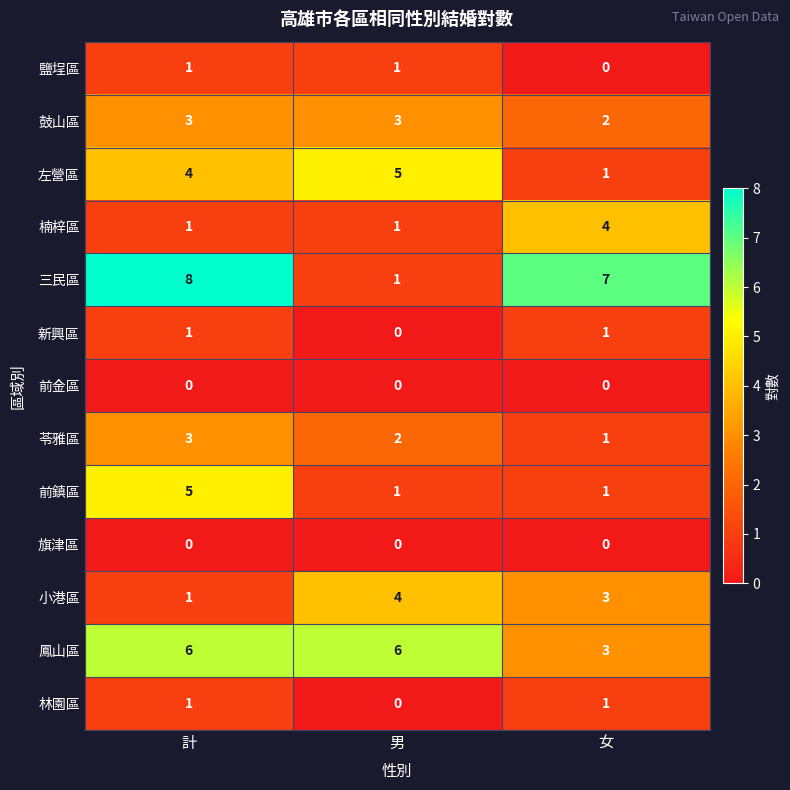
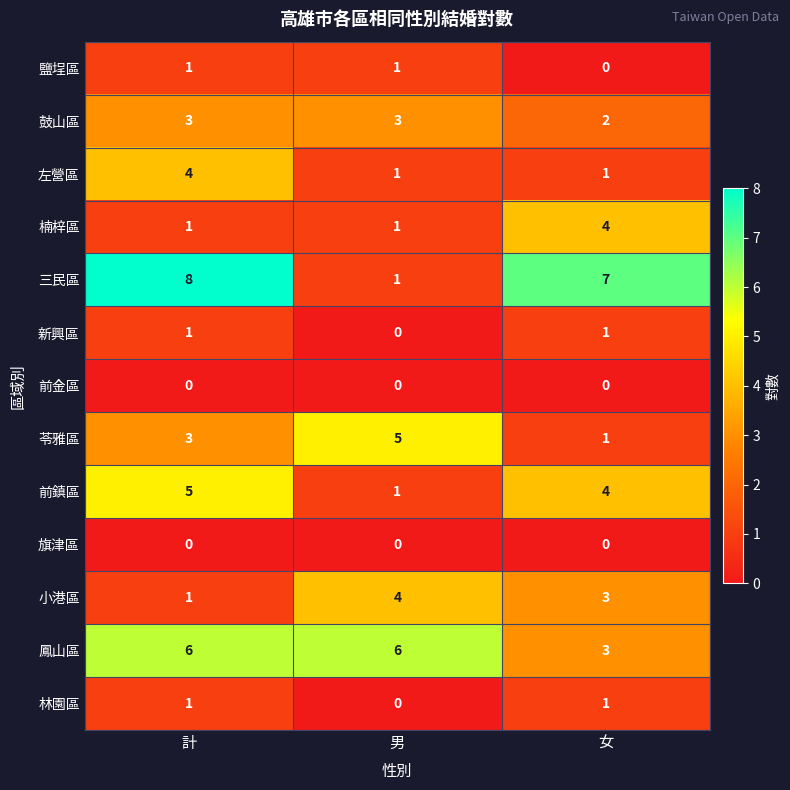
  {
    "鹽埕區": {
      "計": 1,
      "男": 1,
      "女": 0
    },
    "鼓山區": {
      "計": 3,
      "男": 3,
      "女": 2
    },
    "左營區": {
      "計": 4,
-     "男": 5,
+     "男": 1,
      "女": 1
    },
    "楠梓區": {
      "計": 1,
      "男": 1,
      "女": 4
    },
    "三民區": {
      "計": 8,
      "男": 1,
      "女": 7
    },
    "新興區": {
      "計": 1,
      "男": 0,
      "女": 1
    },
    "前金區": {
      "計": 0,
      "男": 0,
      "女": 0
    },
    "苓雅區": {
      "計": 3,
-     "男": 2,
+     "男": 5,
      "女": 1
    },
    "前鎮區": {
      "計": 5,
      "男": 1,
-     "女": 1
+     "女": 4
    },
    "旗津區": {
      "計": 0,
      "男": 0,
      "女": 0
    },
    "小港區": {
      "計": 1,
      "男": 4,
      "女": 3
    },
    "鳳山區": {
      "計": 6,
      "男": 6,
      "女": 3
    },
    "林園區": {
      "計": 1,
      "男": 0,
      "女": 1
    }
  }
